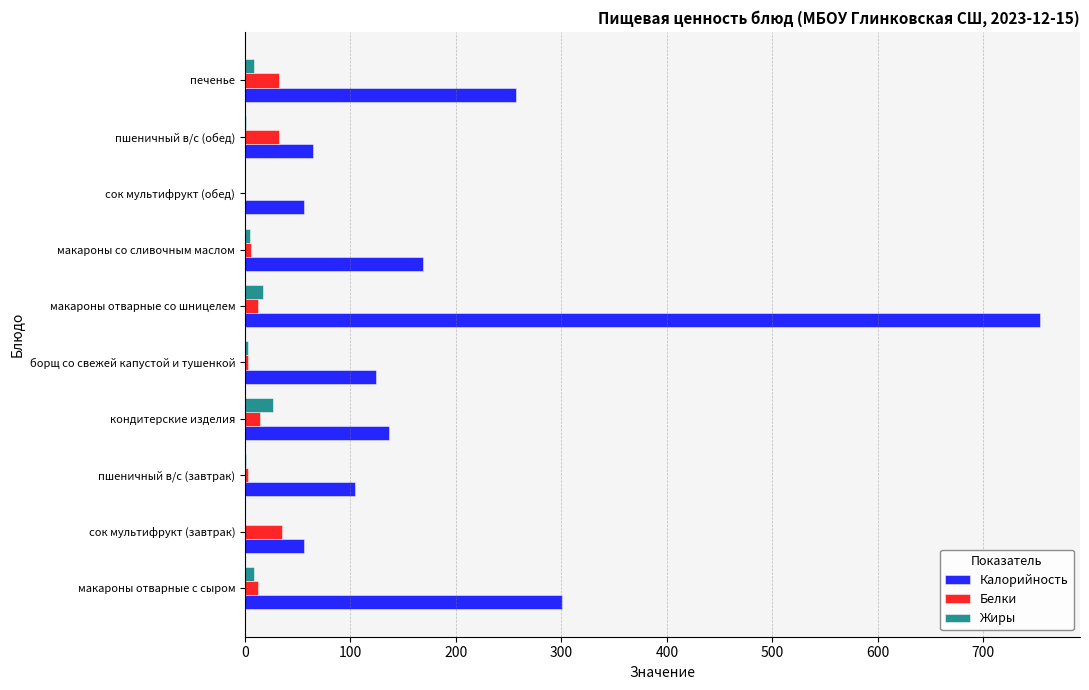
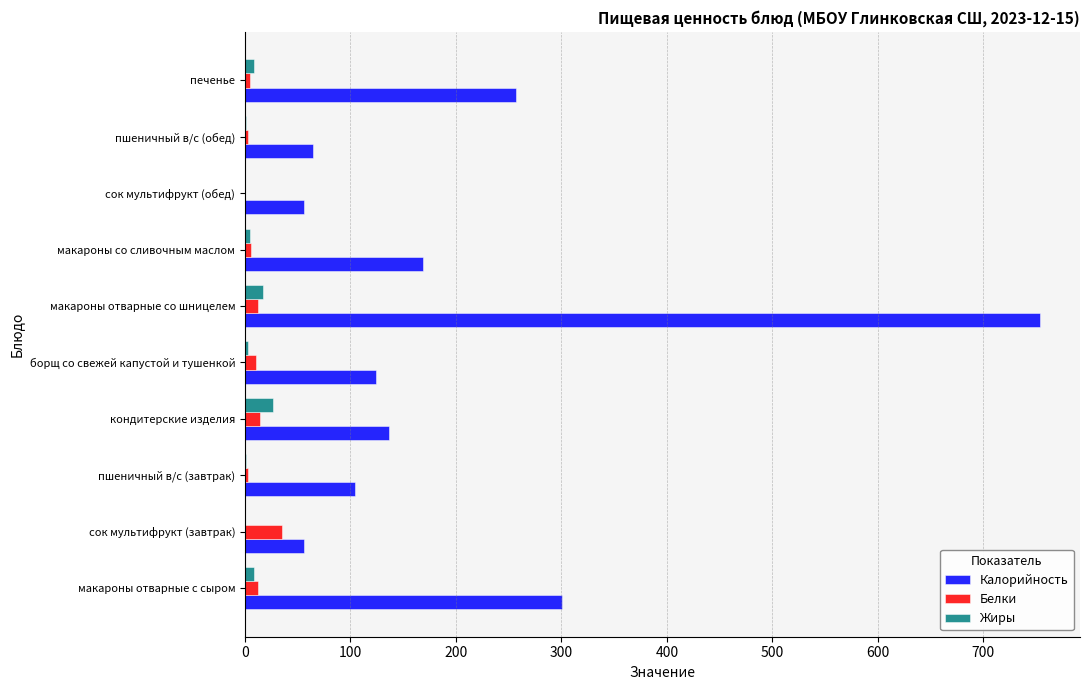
  {
    "Калорийность": {
      "печенье": 257,
      "пшеничный в/с (обед)": 64,
      "сок мультифрукт (обед)": 56,
      "макароны со сливочным маслом": 168,
      "макароны отварные со шницелем": 754,
      "борщ со свежей капустой и тушенкой": 124,
      "кондитерские изделия": 137,
      "пшеничный в/с (завтрак)": 105,
      "сок мультифрукт (завтрак)": 56,
      "макароны отварные с сыром": 301
    },
    "Белки": {
-     "печенье": 32,
-     "пшеничный в/с (обед)": 32,
+     "печенье": 4,
+     "пшеничный в/с (обед)": 3,
      "макароны со сливочным маслом": 6,
      "макароны отварные со шницелем": 13,
-     "борщ со свежей капустой и тушенкой": 3,
+     "борщ со свежей капустой и тушенкой": 11,
      "кондитерские изделия": 14,
      "пшеничный в/с (завтрак)": 3,
      "сок мультифрукт (завтрак)": 35,
      "макароны отварные с сыром": 12
    },
    "Жиры": {
      "печенье": 9,
      "макароны со сливочным маслом": 5,
      "макароны отварные со шницелем": 17,
      "борщ со свежей капустой и тушенкой": 3,
      "кондитерские изделия": 26,
      "макароны отварные с сыром": 8
    }
  }
